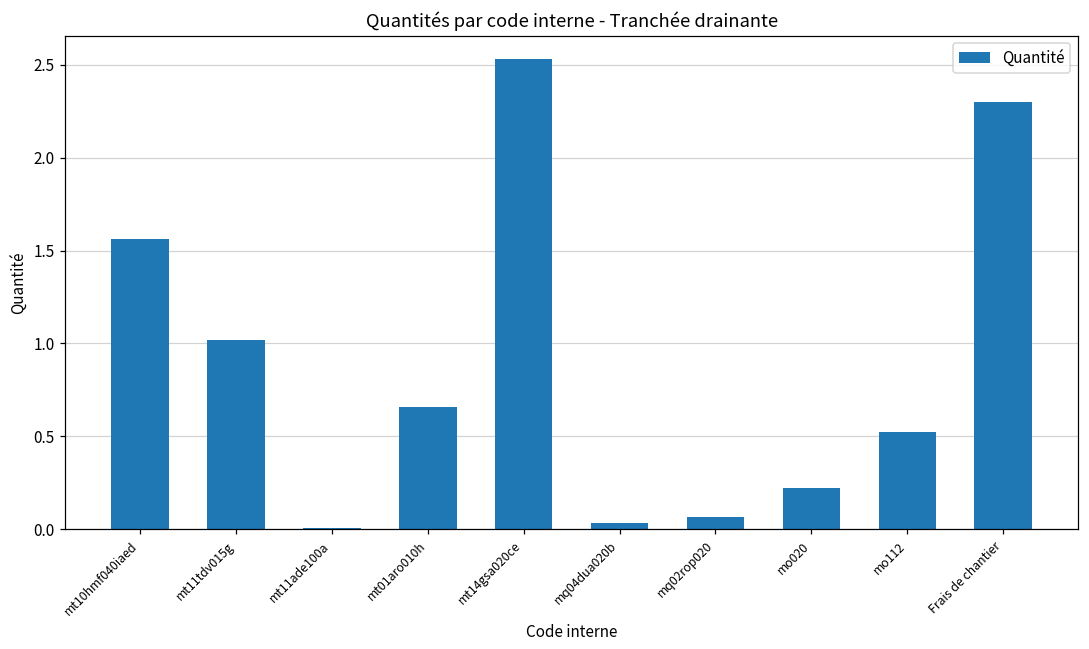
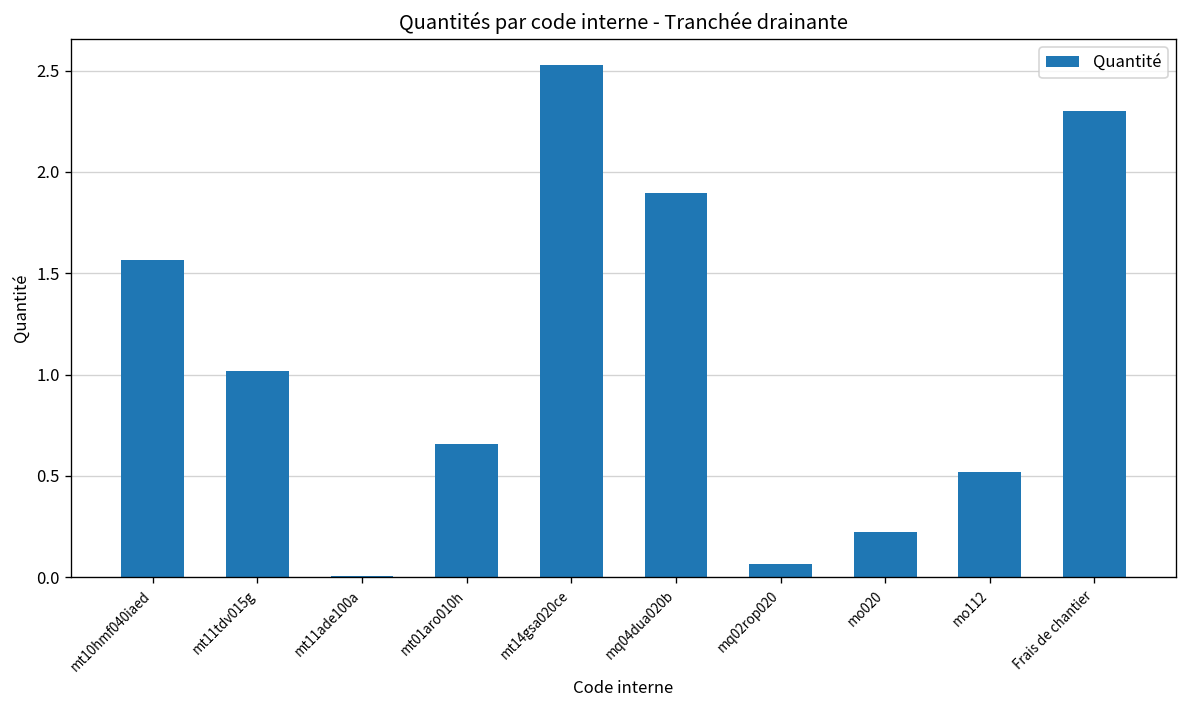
  {
    "mt10hmf040iaed": 1.56,
    "mt11tdv015g": 1.02,
    "mt01aro010h": 0.66,
    "mt14gsa020ce": 2.53,
-   "mq04dua020b": 0.03,
+   "mq04dua020b": 1.90,
    "mq02rop020": 0.07,
    "mo020": 0.22,
    "mo112": 0.52,
    "Frais de chantier": 2.30
  }
